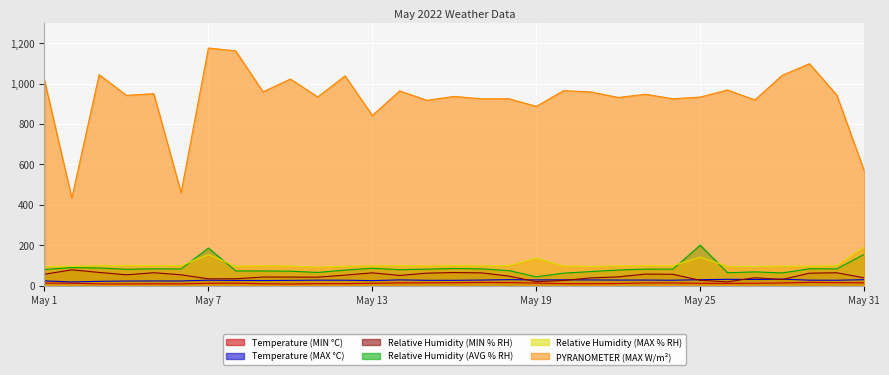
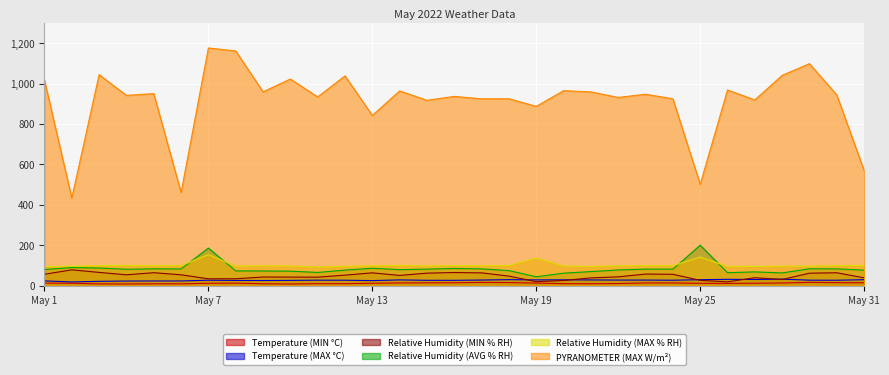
  {
    "Temperature (MAX °C)": {
      "May 13": "20"
    },
    "Relative Humidity (AVG % RH)": {
      "May 1": "80",
      "May 7": "190",
      "May 19": "40",
      "May 25": "200",
-     "May 31": "150"
+     "May 31": "80"
    },
    "Relative Humidity (MAX % RH)": {
      "May 1": "90",
      "May 7": "150",
      "May 19": "140",
      "May 25": "140",
-     "May 31": "190"
+     "May 31": "100"
    },
    "PYRANOMETER (MAX W/m²)": {
      "May 1": "1,020",
      "May 7": "1,180",
      "May 13": "840",
      "May 19": "890",
-     "May 25": "930",
+     "May 25": "500",
      "May 31": "570"
    }
  }
